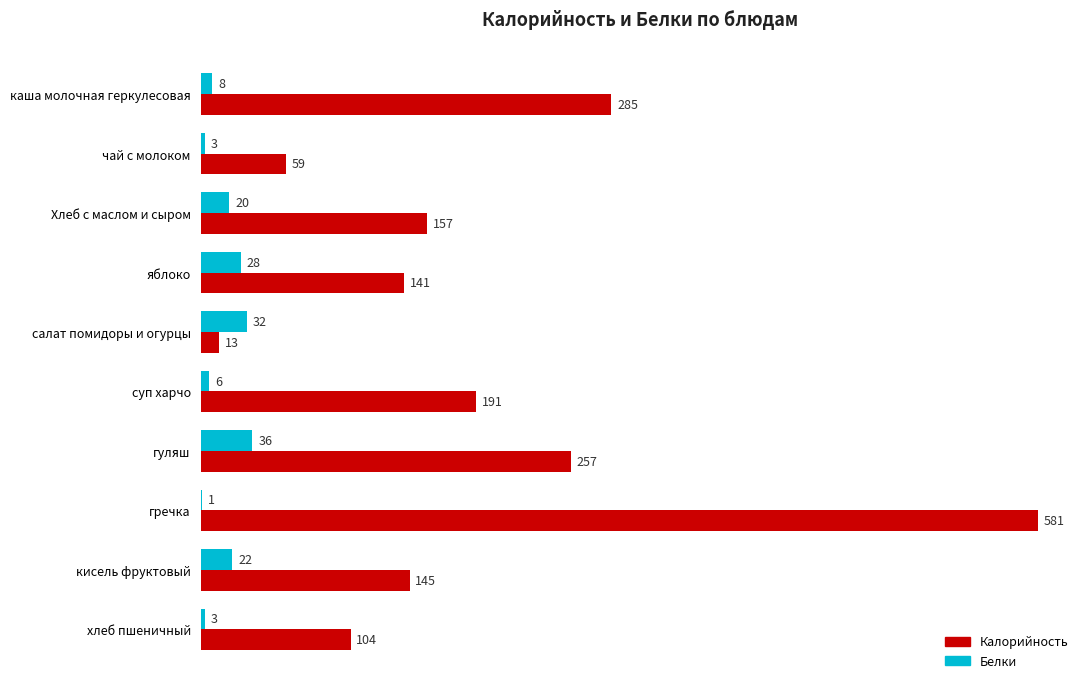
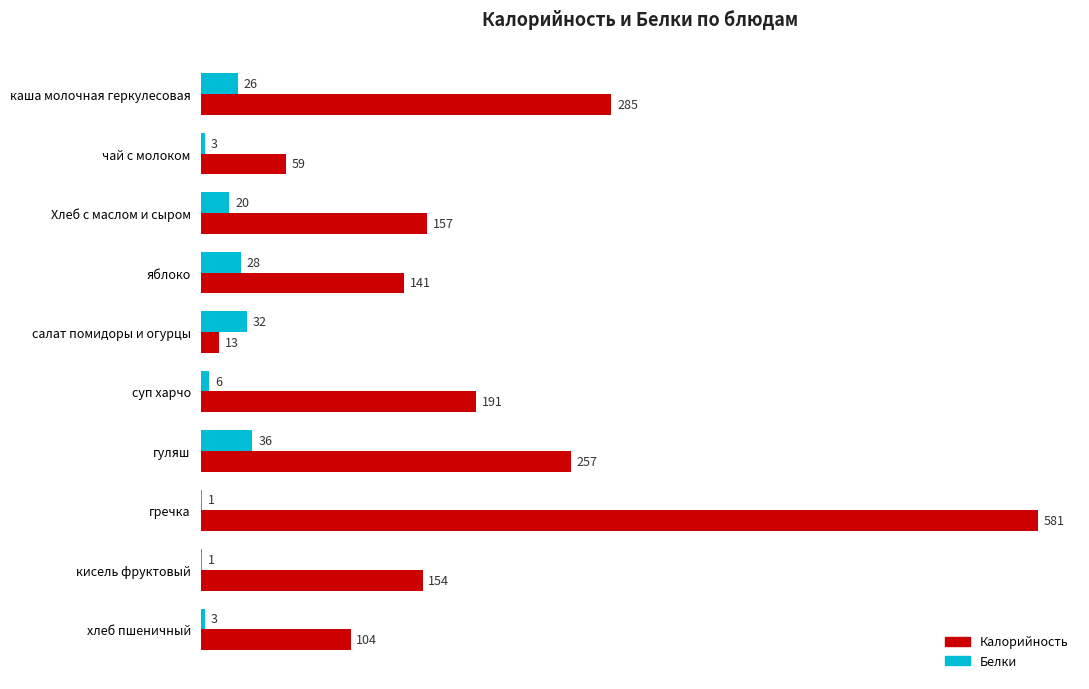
  {
    "Калорийность": {
      "каша молочная геркулесовая": 285,
      "чай с молоком": 59,
      "Хлеб с маслом и сыром": 157,
      "яблоко": 141,
      "салат помидоры и огурцы": 13,
      "суп харчо": 191,
      "гуляш": 257,
      "гречка": 581,
-     "кисель фруктовый": 145,
+     "кисель фруктовый": 154,
      "хлеб пшеничный": 104
    },
    "Белки": {
-     "каша молочная геркулесовая": 8,
+     "каша молочная геркулесовая": 26,
      "чай с молоком": 3,
      "Хлеб с маслом и сыром": 20,
      "яблоко": 28,
      "салат помидоры и огурцы": 32,
      "суп харчо": 6,
      "гуляш": 36,
      "гречка": 1,
-     "кисель фруктовый": 22,
+     "кисель фруктовый": 1,
      "хлеб пшеничный": 3
    }
  }
